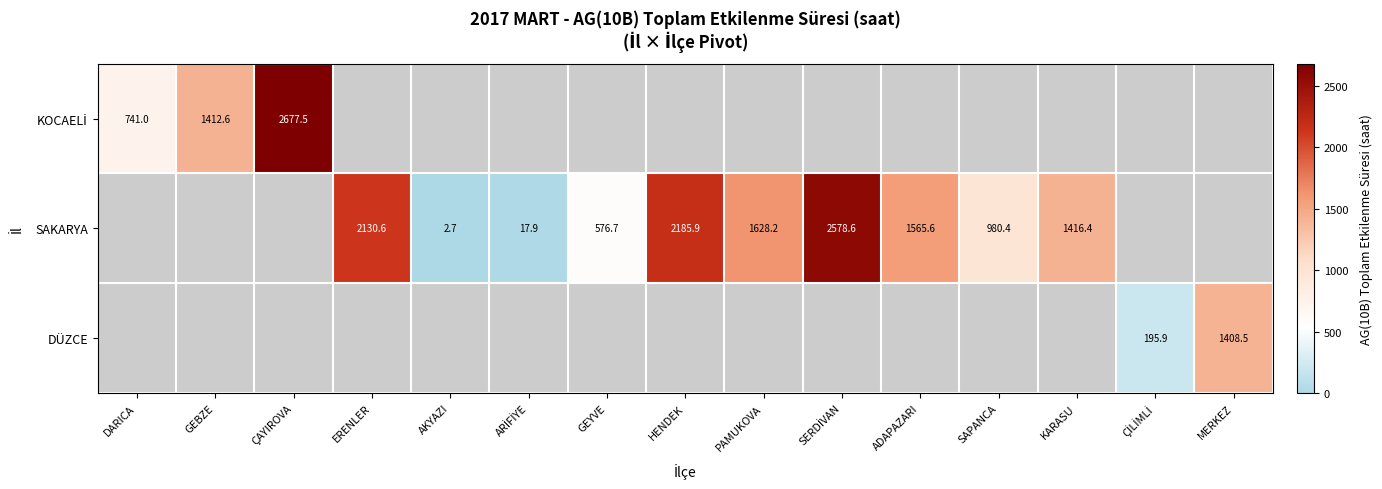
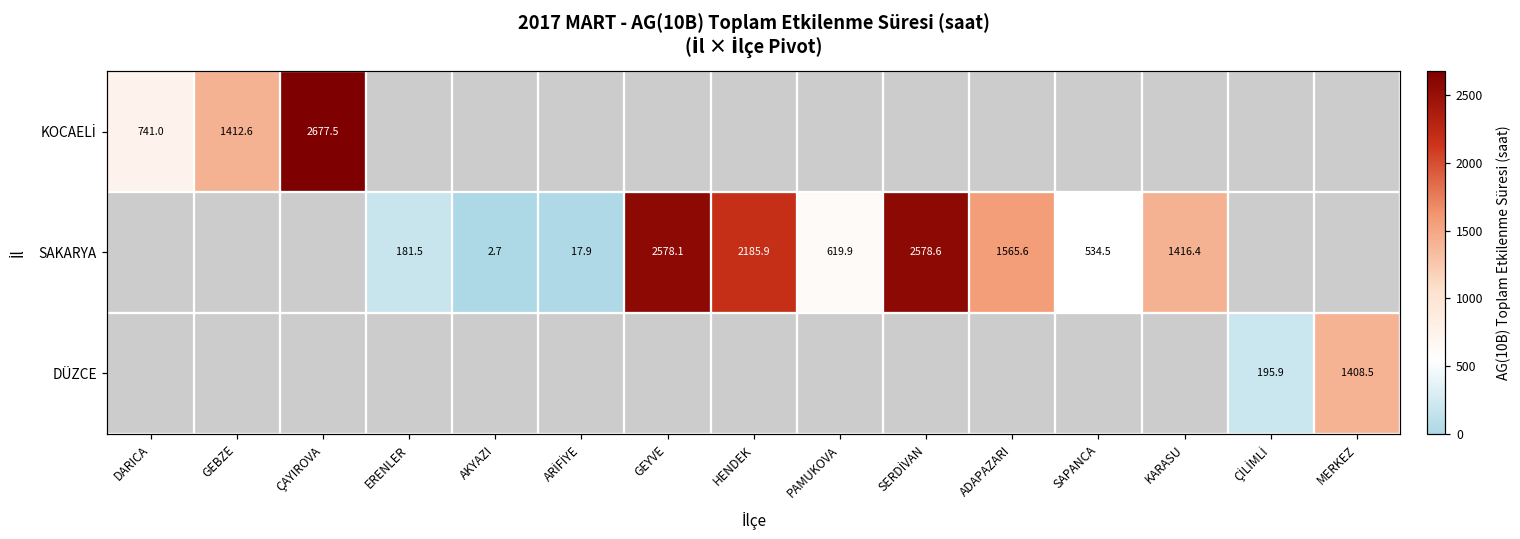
  {
    "KOCAELİ": {
      "DARICA": 741.0,
      "GEBZE": 1412.6,
      "ÇAYIROVA": 2677.5
    },
    "SAKARYA": {
-     "ERENLER": 2130.6,
+     "ERENLER": 181.5,
      "AKYAZI": 2.7,
      "ARİFİYE": 17.9,
-     "GEYVE": 576.7,
+     "GEYVE": 2578.1,
      "HENDEK": 2185.9,
-     "PAMUKOVA": 1628.2,
+     "PAMUKOVA": 619.9,
      "SERDİVAN": 2578.6,
      "ADAPAZARI": 1565.6,
-     "SAPANCA": 980.4,
+     "SAPANCA": 534.5,
      "KARASU": 1416.4
    },
    "DÜZCE": {
      "ÇİLİMLİ": 195.9,
      "MERKEZ": 1408.5
    }
  }
